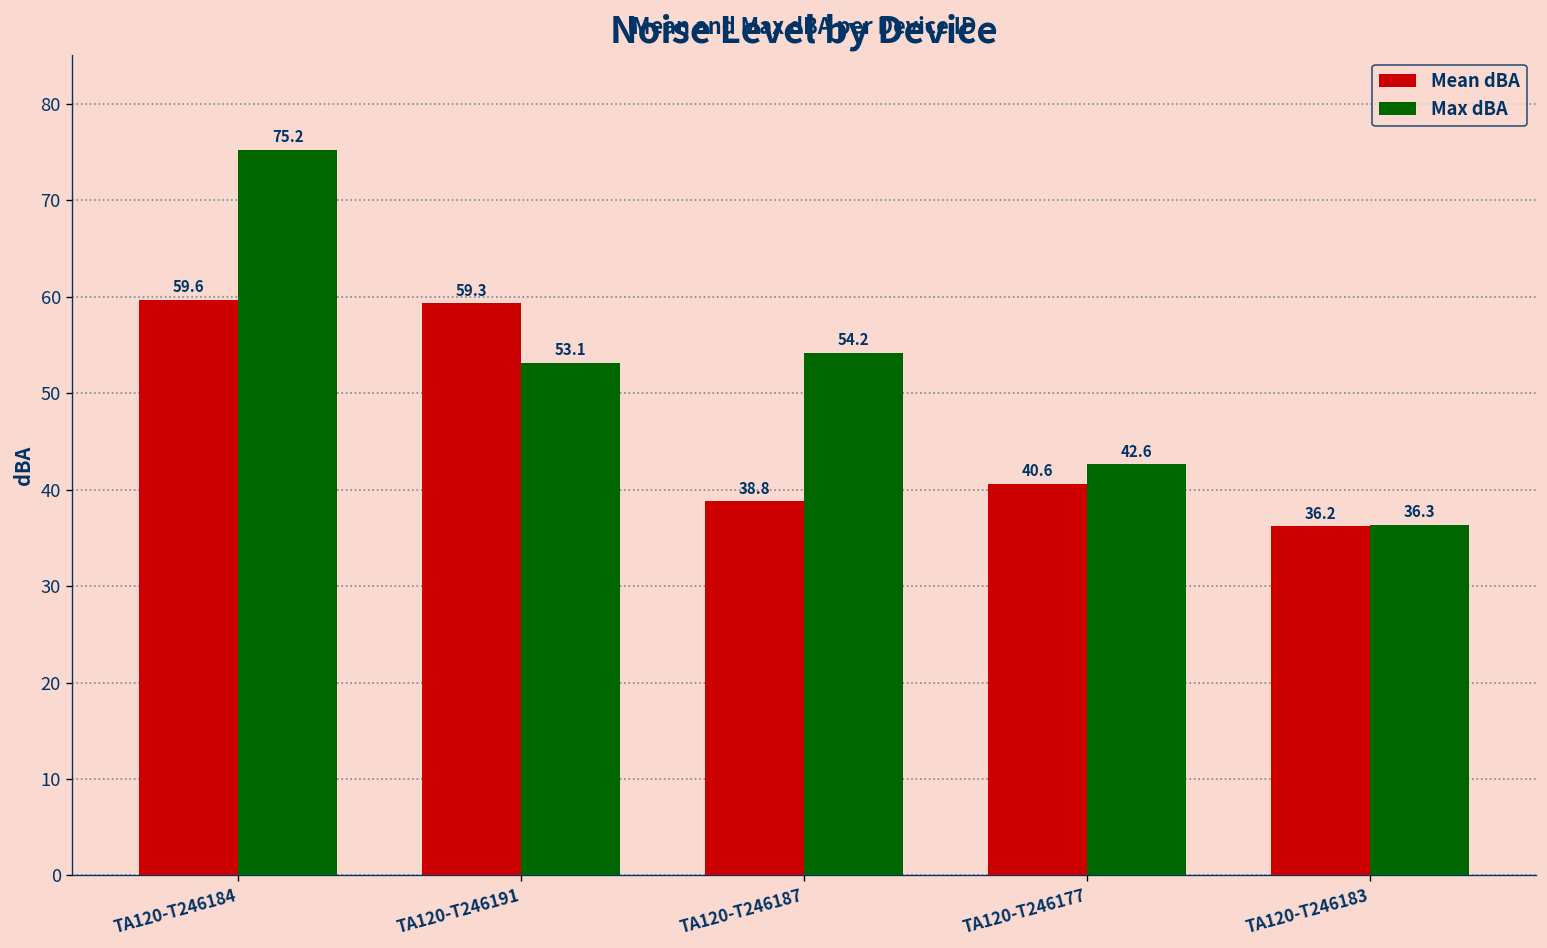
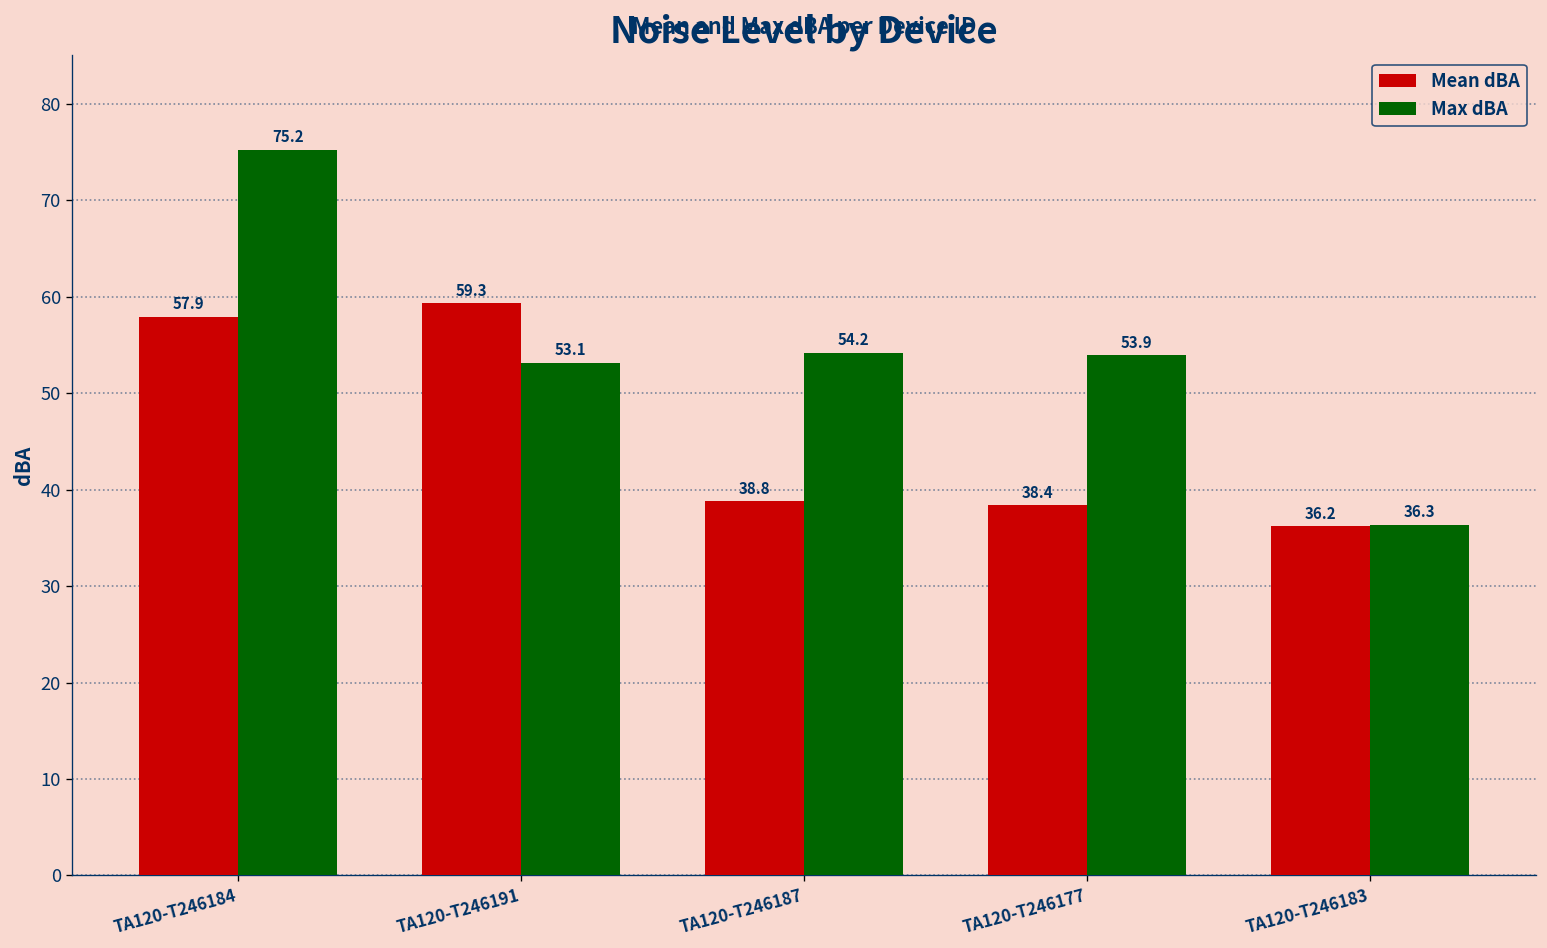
  {
    "Mean dBA": {
-     "TA120-T246184": 59.6,
+     "TA120-T246184": 57.9,
      "TA120-T246191": 59.3,
      "TA120-T246187": 38.8,
-     "TA120-T246177": 40.6,
+     "TA120-T246177": 38.4,
      "TA120-T246183": 36.2
    },
    "Max dBA": {
      "TA120-T246184": 75.2,
      "TA120-T246191": 53.1,
      "TA120-T246187": 54.2,
-     "TA120-T246177": 42.6,
+     "TA120-T246177": 53.9,
      "TA120-T246183": 36.3
    }
  }
